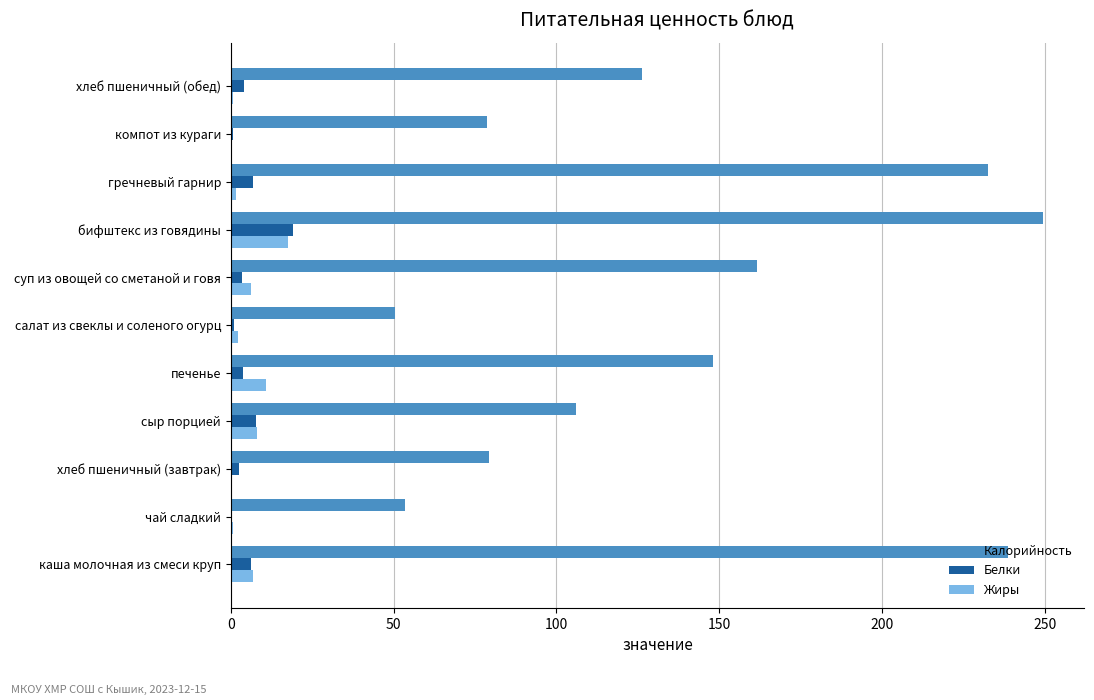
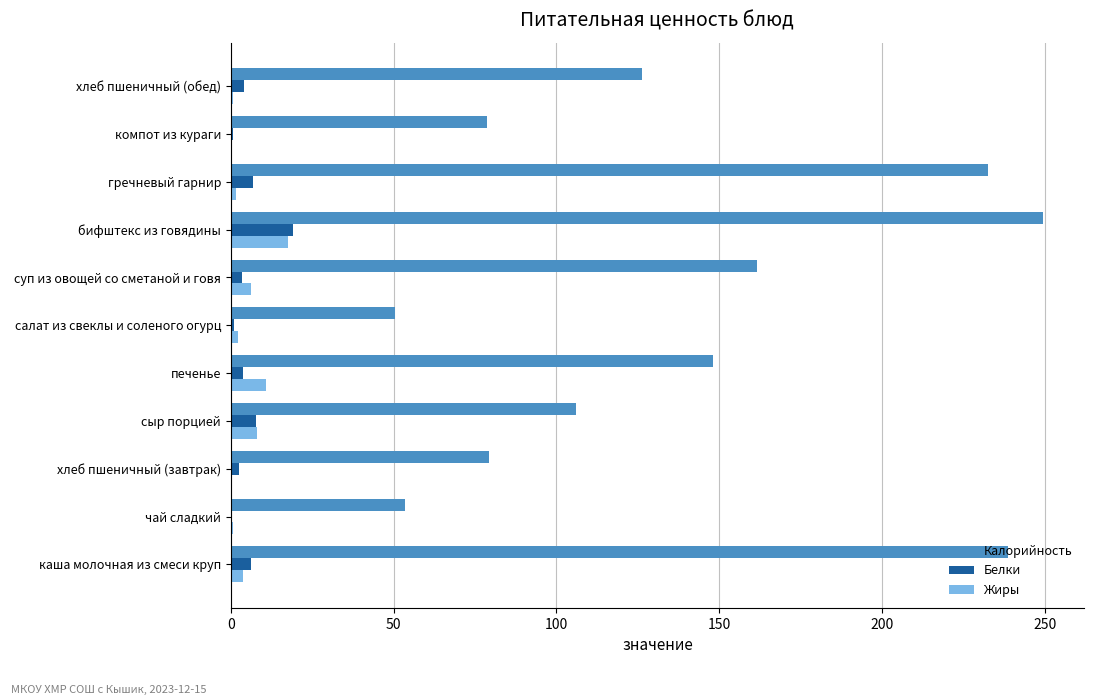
  {
    "Калорийность": {
      "хлеб пшеничный (обед)": 126,
      "компот из кураги": 79,
      "гречневый гарнир": 232,
      "бифштекс из говядины": 249,
      "суп из овощей со сметаной и говя": 162,
      "салат из свеклы и соленого огурц": 51,
      "печенье": 148,
      "сыр порцией": 106,
      "хлеб пшеничный (завтрак)": 79,
      "чай сладкий": 54,
      "каша молочная из смеси круп": 239
    },
    "Белки": {
      "хлеб пшеничный (обед)": 4,
      "компот из кураги": 1,
      "гречневый гарнир": 7,
      "бифштекс из говядины": 19,
      "суп из овощей со сметаной и говя": 4,
      "салат из свеклы и соленого огурц": 1,
      "печенье": 4,
      "сыр порцией": 8,
      "хлеб пшеничный (завтрак)": 3,
      "каша молочная из смеси круп": 6
    },
    "Жиры": {
      "гречневый гарнир": 2,
      "бифштекс из говядины": 18,
      "суп из овощей со сметаной и говя": 6,
      "салат из свеклы и соленого огурц": 2,
      "печенье": 11,
      "сыр порцией": 8,
-     "каша молочная из смеси круп": 7
+     "каша молочная из смеси круп": 4
    }
  }
